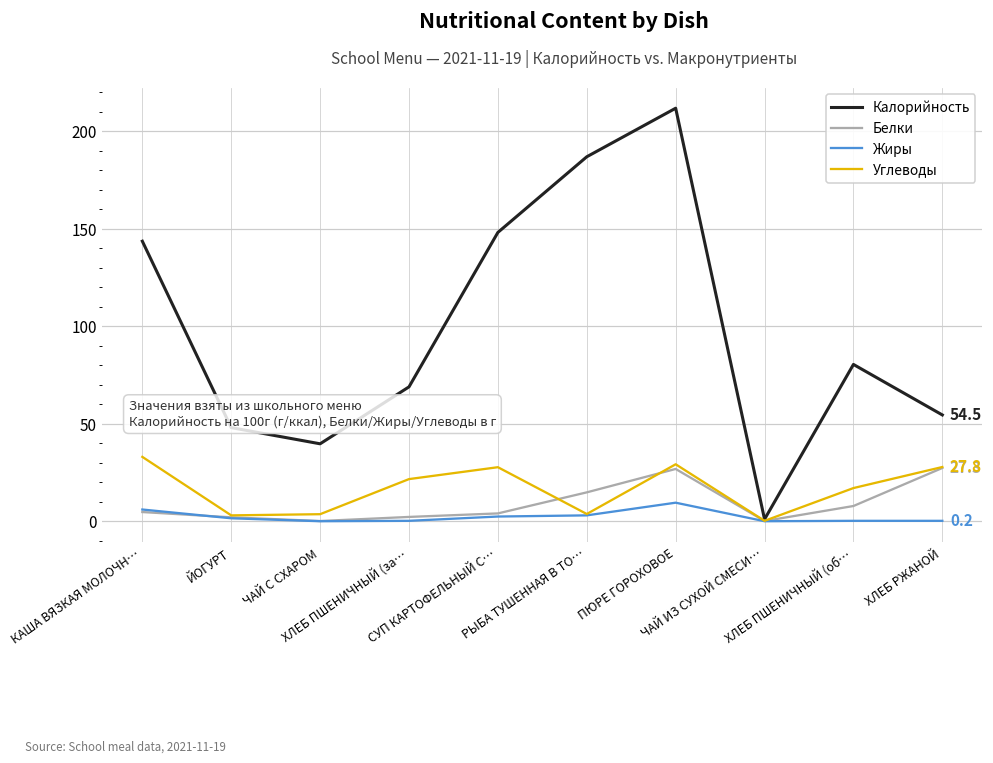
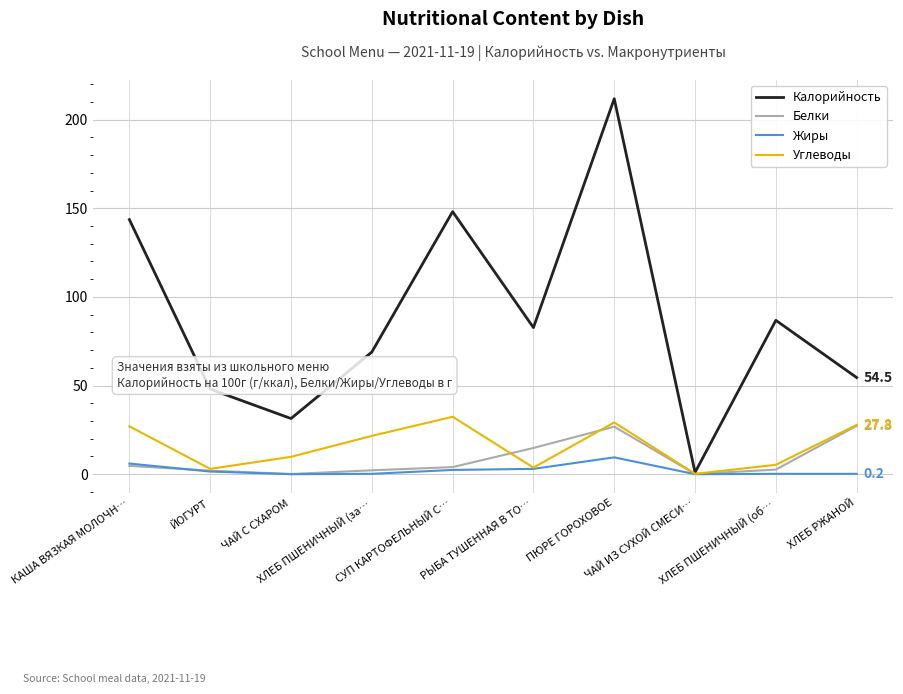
  {
    "Калорийность": {
      "КАША ВЯЗКАЯ МОЛОЧН…": 144,
-     "ЧАЙ С СХАРОМ": 40,
+     "ЧАЙ С СХАРОМ": 31,
      "ХЛЕБ ПШЕНИЧНЫЙ (за…": 69,
      "СУП КАРТОФЕЛЬНЫЙ С…": 148,
-     "РЫБА ТУШЕННАЯ В ТО…": 187,
+     "РЫБА ТУШЕННАЯ В ТО…": 83,
      "ПЮРЕ ГОРОХОВОЕ": 212,
-     "ХЛЕБ ПШЕНИЧНЫЙ (об…": 80
+     "ХЛЕБ ПШЕНИЧНЫЙ (об…": 87
    },
    "Белки": {
      "ХЛЕБ ПШЕНИЧНЫЙ (за…": 2,
      "СУП КАРТОФЕЛЬНЫЙ С…": 4,
      "РЫБА ТУШЕННАЯ В ТО…": 15,
      "ПЮРЕ ГОРОХОВОЕ": 27,
-     "ХЛЕБ ПШЕНИЧНЫЙ (об…": 8
+     "ХЛЕБ ПШЕНИЧНЫЙ (об…": 3
    },
    "Жиры": {
      "ХЛЕБ РЖАНОЙ": 0.2
    },
    "Углеводы": {
-     "КАША ВЯЗКАЯ МОЛОЧН…": 33,
-     "ЧАЙ С СХАРОМ": 4,
+     "КАША ВЯЗКАЯ МОЛОЧН…": 27,
+     "ЧАЙ С СХАРОМ": 10,
      "ХЛЕБ ПШЕНИЧНЫЙ (за…": 22,
-     "СУП КАРТОФЕЛЬНЫЙ С…": 28,
+     "СУП КАРТОФЕЛЬНЫЙ С…": 32,
      "ПЮРЕ ГОРОХОВОЕ": 29,
-     "ХЛЕБ ПШЕНИЧНЫЙ (об…": 17
+     "ХЛЕБ ПШЕНИЧНЫЙ (об…": 5
    }
  }
